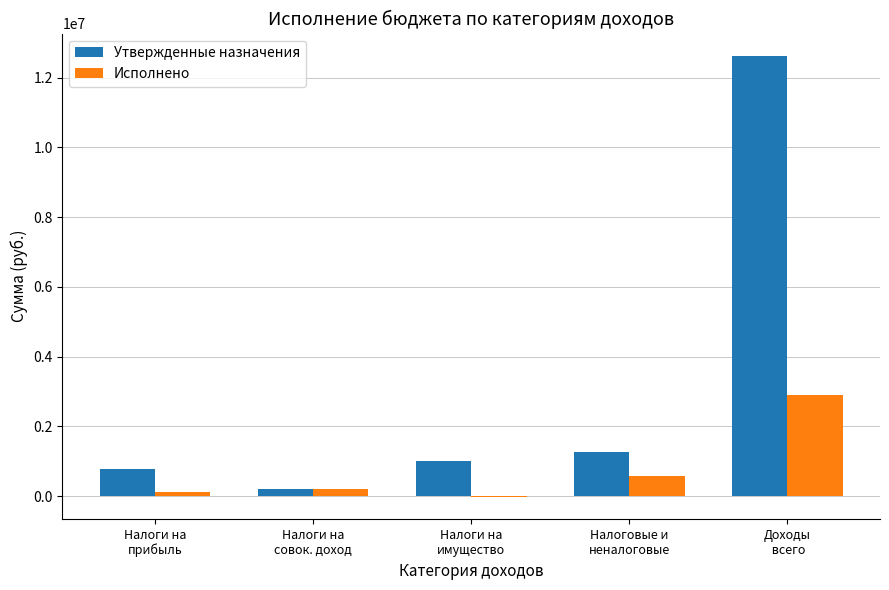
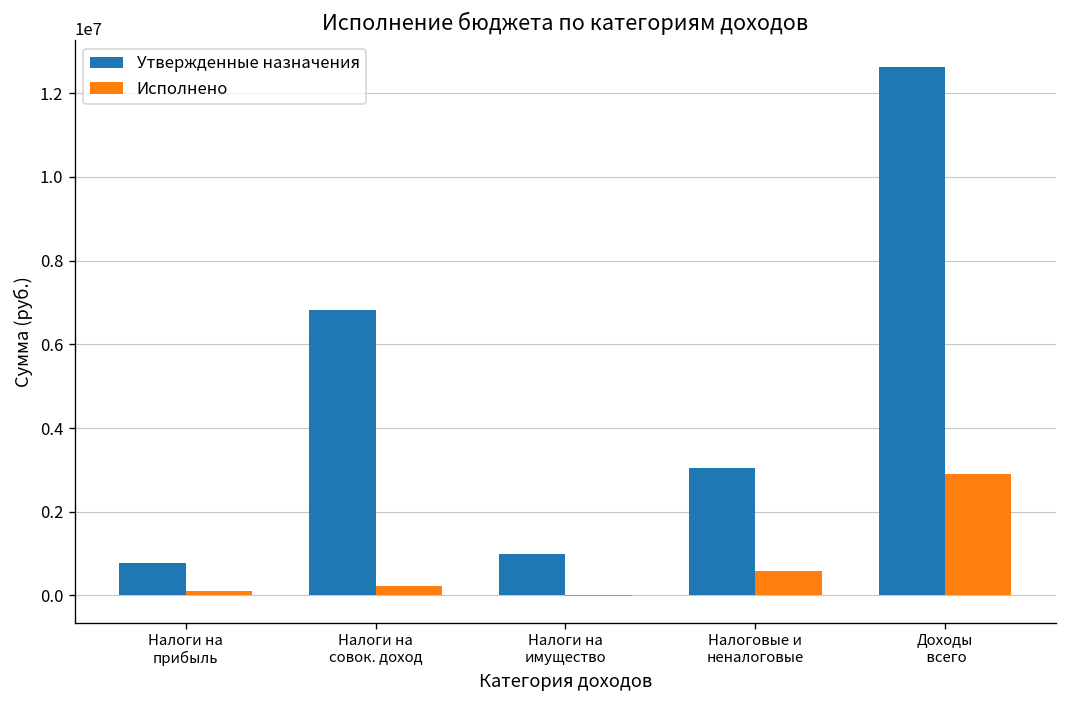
  {
    "Утвержденные назначения": {
      "Налоги на прибыль": 800000,
-     "Налоги на совок. доход": 200000,
+     "Налоги на совок. доход": 6800000,
      "Налоги на имущество": 1000000,
-     "Налоговые и неналоговые": 1300000,
+     "Налоговые и неналоговые": 3100000,
      "Доходы всего": 12600000
    },
    "Исполнено": {
      "Налоги на прибыль": 100000,
      "Налоги на совок. доход": 200000,
      "Налоговые и неналоговые": 600000,
      "Доходы всего": 2900000
    }
  }
